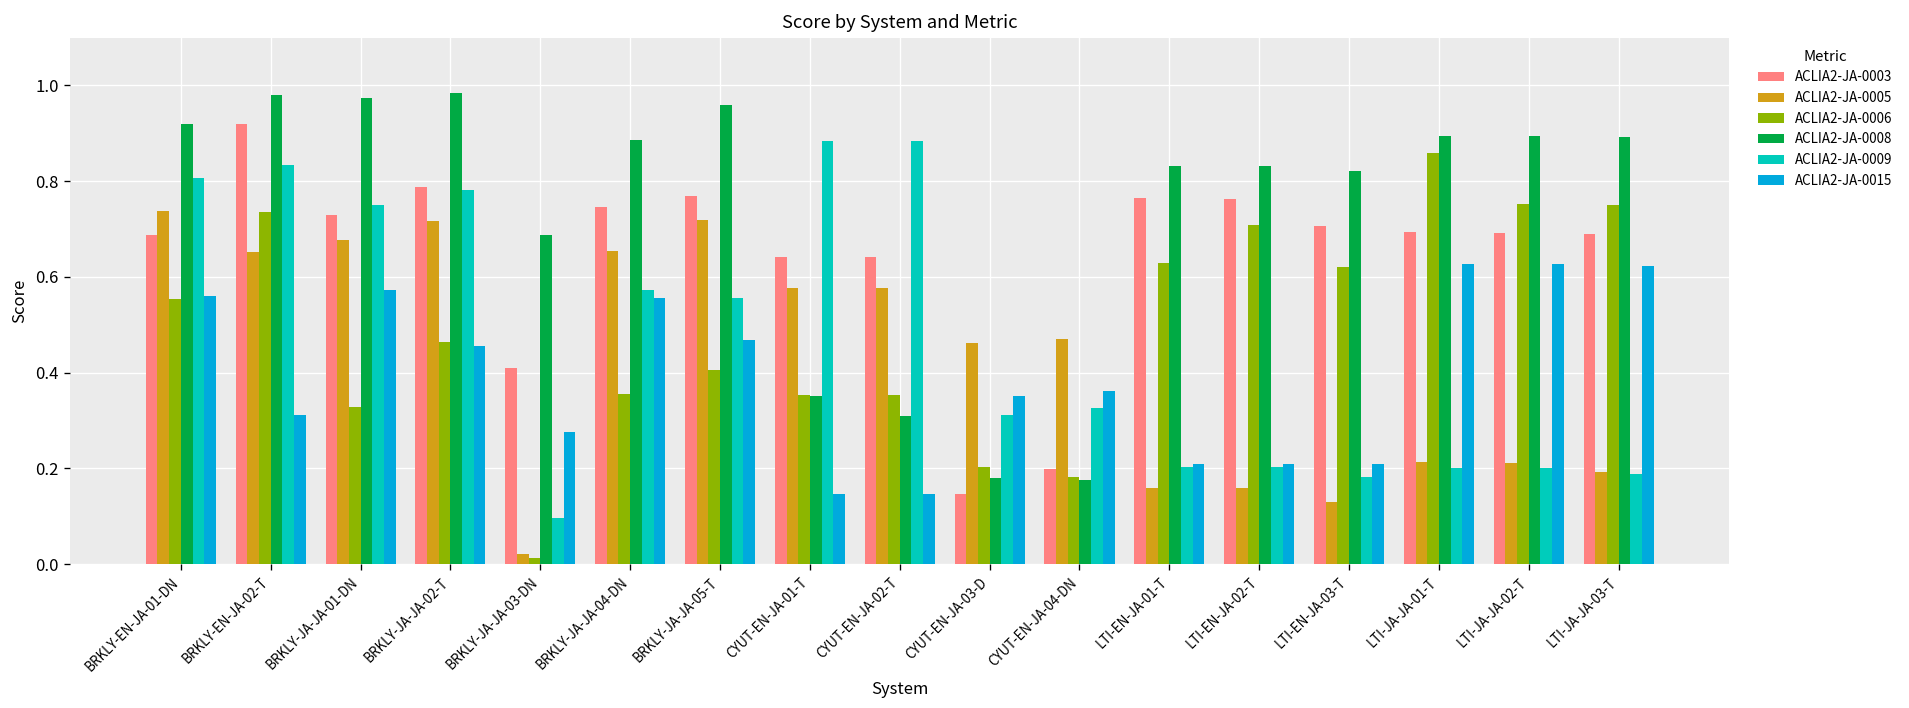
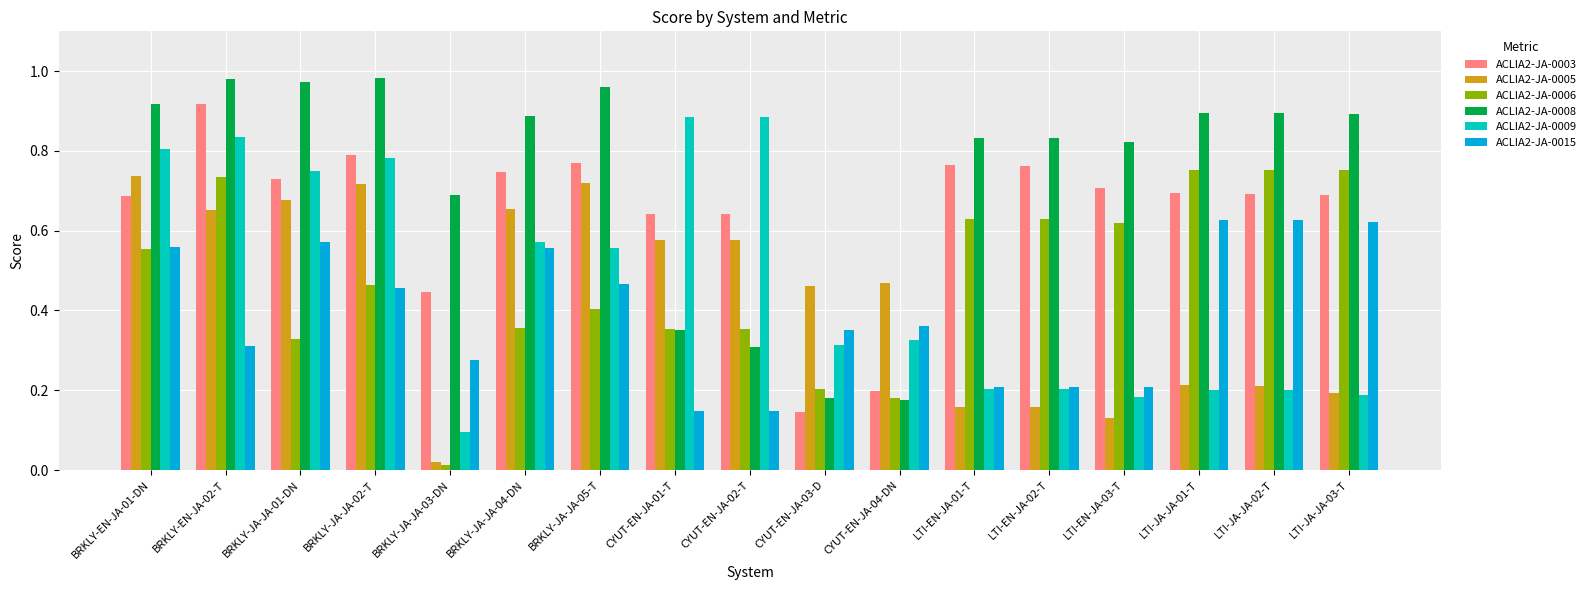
  {
    "ACLIA2-JA-0003": {
      "BRKLY-EN-JA-01-DN": 0.69,
      "BRKLY-EN-JA-02-T": 0.92,
      "BRKLY-JA-JA-01-DN": 0.73,
      "BRKLY-JA-JA-02-T": 0.79,
-     "BRKLY-JA-JA-03-DN": 0.41,
+     "BRKLY-JA-JA-03-DN": 0.45,
      "BRKLY-JA-JA-04-DN": 0.75,
      "BRKLY-JA-JA-05-T": 0.77,
      "CYUT-EN-JA-01-T": 0.64,
      "CYUT-EN-JA-02-T": 0.64,
      "CYUT-EN-JA-03-D": 0.15,
      "CYUT-EN-JA-04-DN": 0.20,
      "LTI-EN-JA-01-T": 0.76,
      "LTI-EN-JA-02-T": 0.76,
      "LTI-EN-JA-03-T": 0.71,
      "LTI-JA-JA-01-T": 0.69,
      "LTI-JA-JA-02-T": 0.69,
      "LTI-JA-JA-03-T": 0.69
    },
    "ACLIA2-JA-0005": {
      "BRKLY-EN-JA-01-DN": 0.74,
      "BRKLY-EN-JA-02-T": 0.65,
      "BRKLY-JA-JA-01-DN": 0.68,
      "BRKLY-JA-JA-02-T": 0.72,
      "BRKLY-JA-JA-03-DN": 0.02,
      "BRKLY-JA-JA-04-DN": 0.65,
      "BRKLY-JA-JA-05-T": 0.72,
      "CYUT-EN-JA-01-T": 0.58,
      "CYUT-EN-JA-02-T": 0.58,
      "CYUT-EN-JA-03-D": 0.46,
      "CYUT-EN-JA-04-DN": 0.47,
      "LTI-EN-JA-01-T": 0.16,
      "LTI-EN-JA-02-T": 0.16,
      "LTI-EN-JA-03-T": 0.13,
      "LTI-JA-JA-01-T": 0.21,
      "LTI-JA-JA-02-T": 0.21,
      "LTI-JA-JA-03-T": 0.19
    },
    "ACLIA2-JA-0006": {
      "BRKLY-EN-JA-01-DN": 0.55,
      "BRKLY-EN-JA-02-T": 0.74,
      "BRKLY-JA-JA-01-DN": 0.33,
      "BRKLY-JA-JA-02-T": 0.46,
      "BRKLY-JA-JA-03-DN": 0.01,
      "BRKLY-JA-JA-04-DN": 0.35,
      "BRKLY-JA-JA-05-T": 0.40,
      "CYUT-EN-JA-01-T": 0.35,
      "CYUT-EN-JA-02-T": 0.35,
      "CYUT-EN-JA-03-D": 0.20,
      "CYUT-EN-JA-04-DN": 0.18,
      "LTI-EN-JA-01-T": 0.63,
-     "LTI-EN-JA-02-T": 0.71,
+     "LTI-EN-JA-02-T": 0.63,
      "LTI-EN-JA-03-T": 0.62,
-     "LTI-JA-JA-01-T": 0.86,
+     "LTI-JA-JA-01-T": 0.75,
      "LTI-JA-JA-02-T": 0.75,
      "LTI-JA-JA-03-T": 0.75
    },
    "ACLIA2-JA-0008": {
      "BRKLY-EN-JA-01-DN": 0.92,
      "BRKLY-EN-JA-02-T": 0.98,
      "BRKLY-JA-JA-01-DN": 0.97,
      "BRKLY-JA-JA-02-T": 0.98,
      "BRKLY-JA-JA-03-DN": 0.69,
      "BRKLY-JA-JA-04-DN": 0.89,
      "BRKLY-JA-JA-05-T": 0.96,
      "CYUT-EN-JA-01-T": 0.35,
      "CYUT-EN-JA-02-T": 0.31,
      "CYUT-EN-JA-03-D": 0.18,
      "CYUT-EN-JA-04-DN": 0.18,
      "LTI-EN-JA-01-T": 0.83,
      "LTI-EN-JA-02-T": 0.83,
      "LTI-EN-JA-03-T": 0.82,
      "LTI-JA-JA-01-T": 0.89,
      "LTI-JA-JA-02-T": 0.89,
      "LTI-JA-JA-03-T": 0.89
    }
  }
